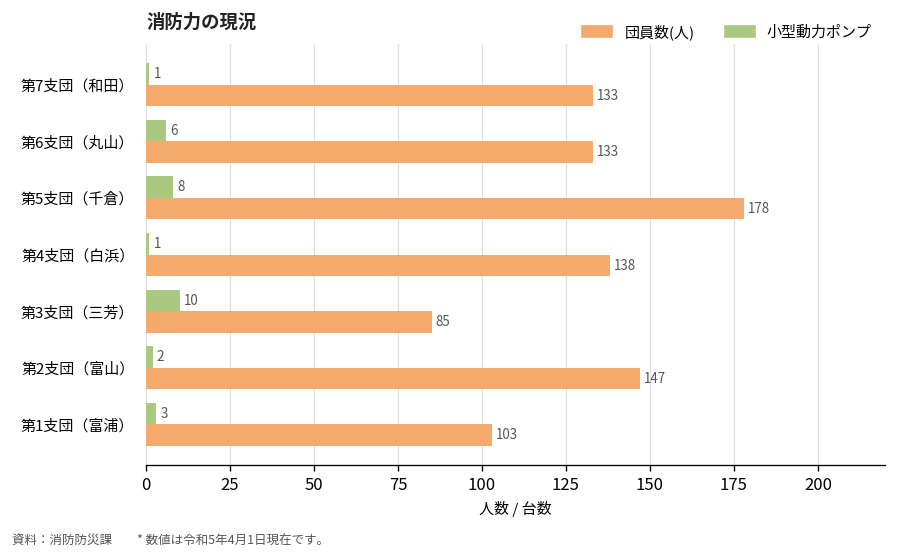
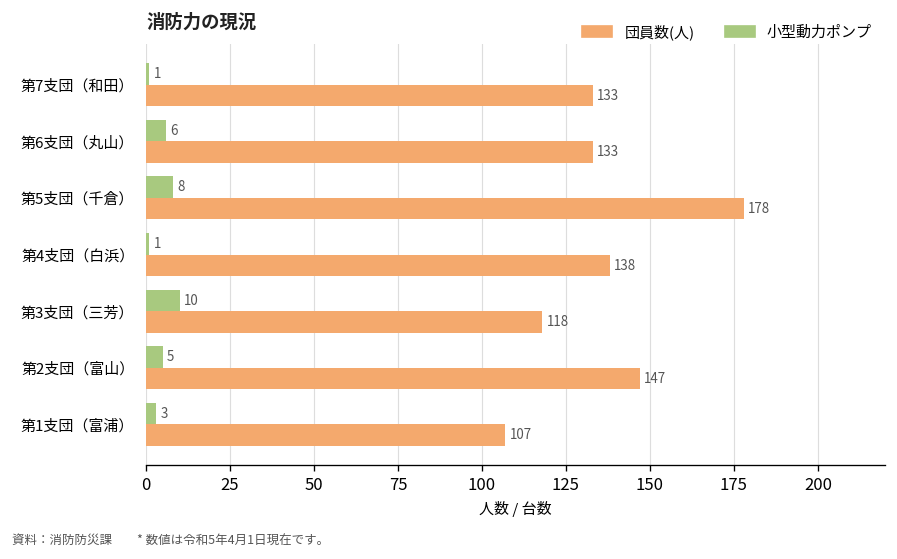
  {
    "団員数(人)": {
      "第7支団（和田）": 133,
      "第6支団（丸山）": 133,
      "第5支団（千倉）": 178,
      "第4支団（白浜）": 138,
-     "第3支団（三芳）": 85,
+     "第3支団（三芳）": 118,
      "第2支団（富山）": 147,
-     "第1支団（富浦）": 103
+     "第1支団（富浦）": 107
    },
    "小型動力ポンプ": {
      "第7支団（和田）": 1,
      "第6支団（丸山）": 6,
      "第5支団（千倉）": 8,
      "第4支団（白浜）": 1,
      "第3支団（三芳）": 10,
-     "第2支団（富山）": 2,
+     "第2支団（富山）": 5,
      "第1支団（富浦）": 3
    }
  }
